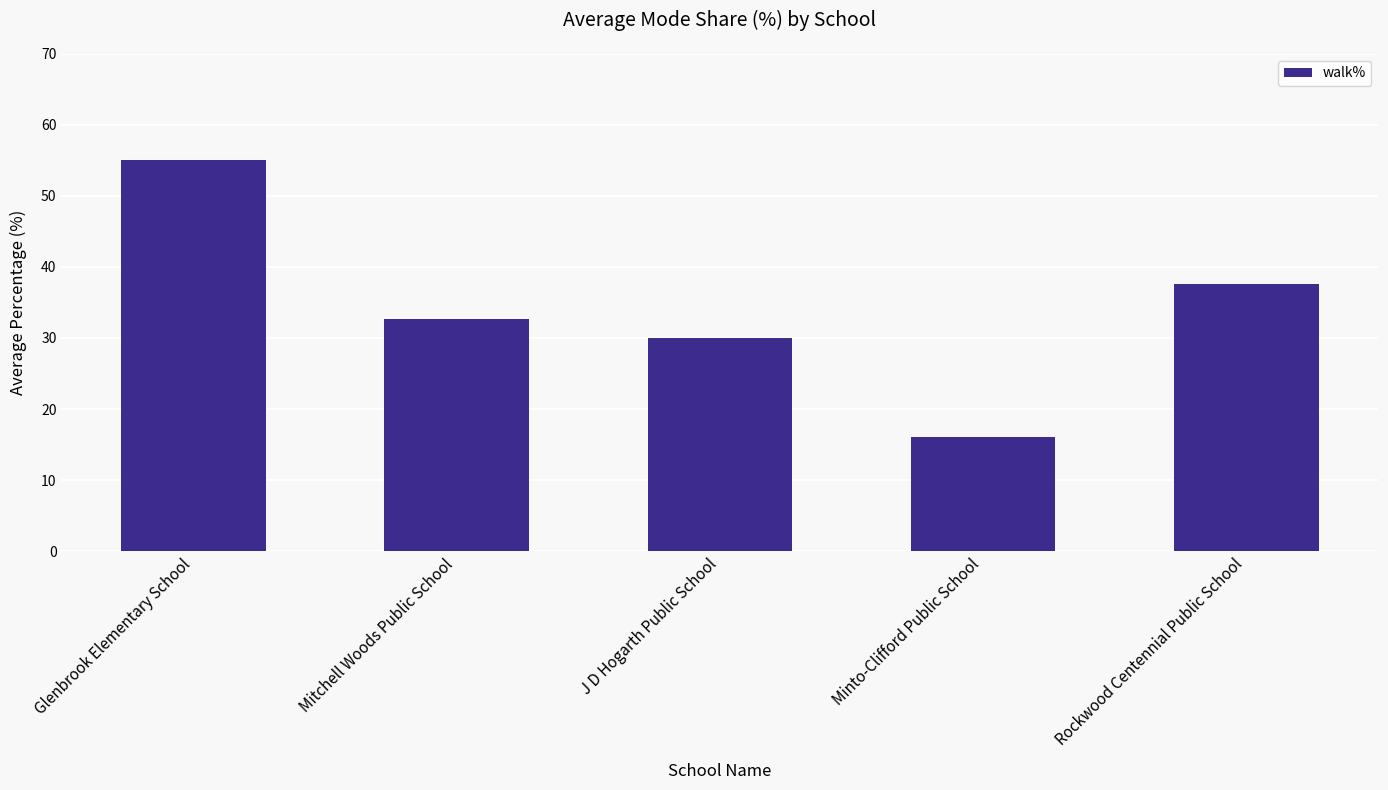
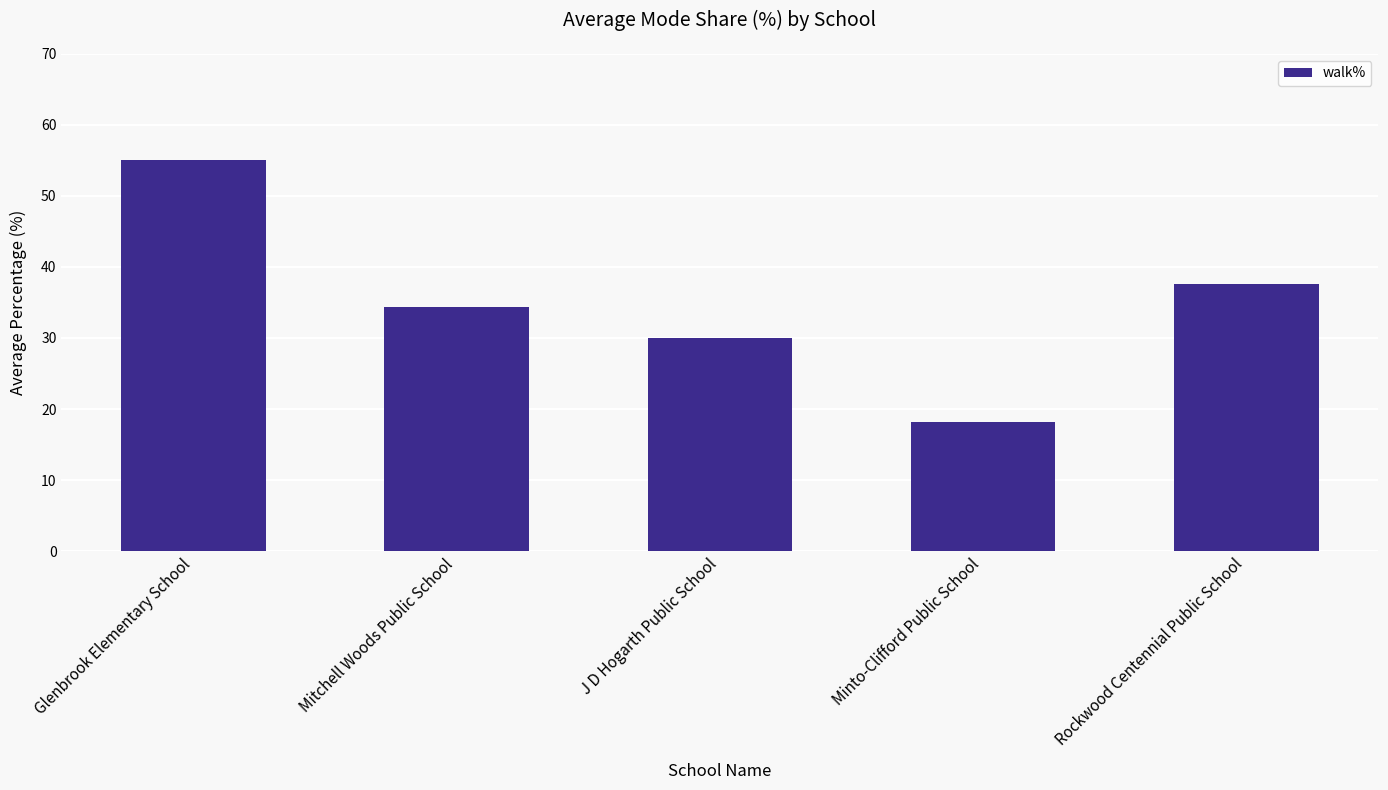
  {
    "Glenbrook Elementary School": 55,
-   "Mitchell Woods Public School": 33,
+   "Mitchell Woods Public School": 34,
    "J D Hogarth Public School": 30,
-   "Minto-Clifford Public School": 16,
+   "Minto-Clifford Public School": 18,
    "Rockwood Centennial Public School": 38
  }
